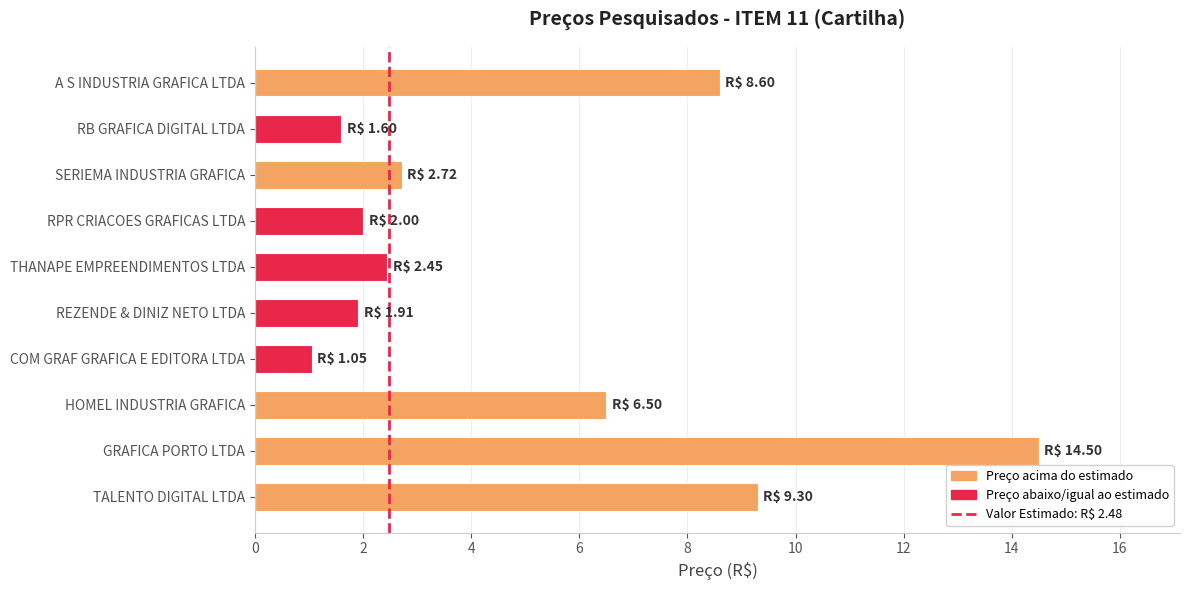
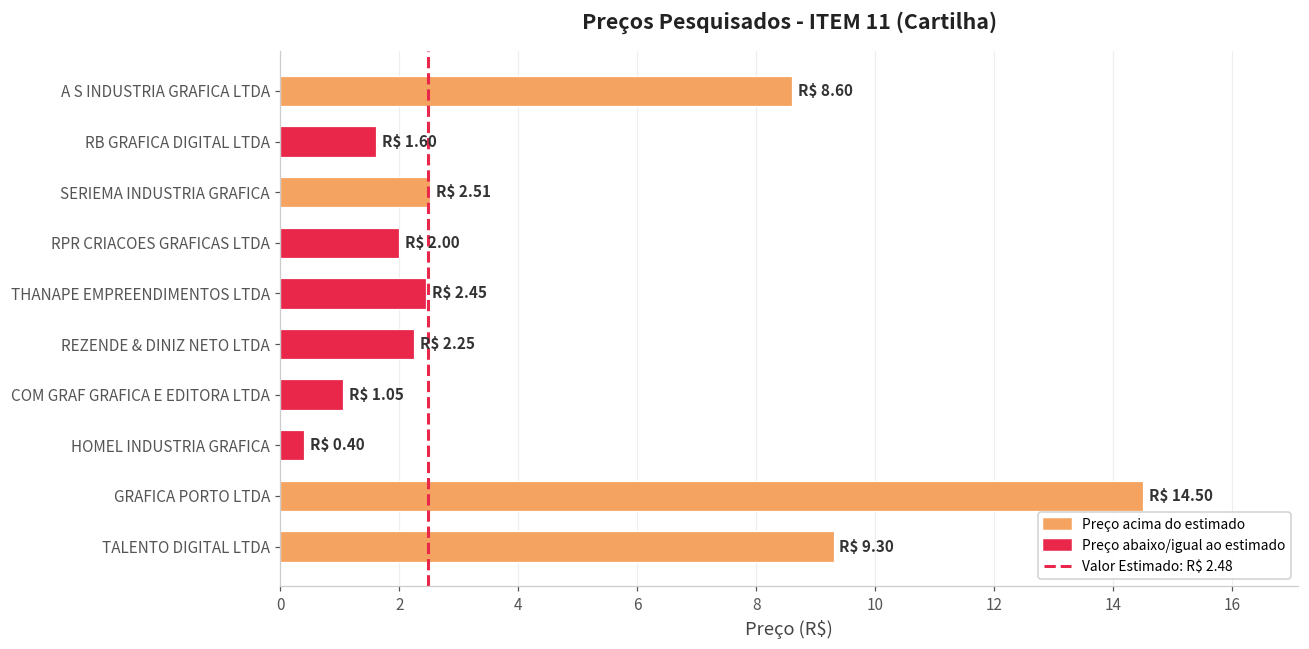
  {
    "A S INDUSTRIA GRAFICA LTDA": 8.60,
    "RB GRAFICA DIGITAL LTDA": 1.60,
-   "SERIEMA INDUSTRIA GRAFICA": 2.72,
+   "SERIEMA INDUSTRIA GRAFICA": 2.51,
    "RPR CRIACOES GRAFICAS LTDA": 2.00,
    "THANAPE EMPREENDIMENTOS LTDA": 2.45,
-   "REZENDE & DINIZ NETO LTDA": 1.91,
+   "REZENDE & DINIZ NETO LTDA": 2.25,
    "COM GRAF GRAFICA E EDITORA LTDA": 1.05,
-   "HOMEL INDUSTRIA GRAFICA": 6.50,
+   "HOMEL INDUSTRIA GRAFICA": 0.40,
    "GRAFICA PORTO LTDA": 14.50,
    "TALENTO DIGITAL LTDA": 9.30
  }
